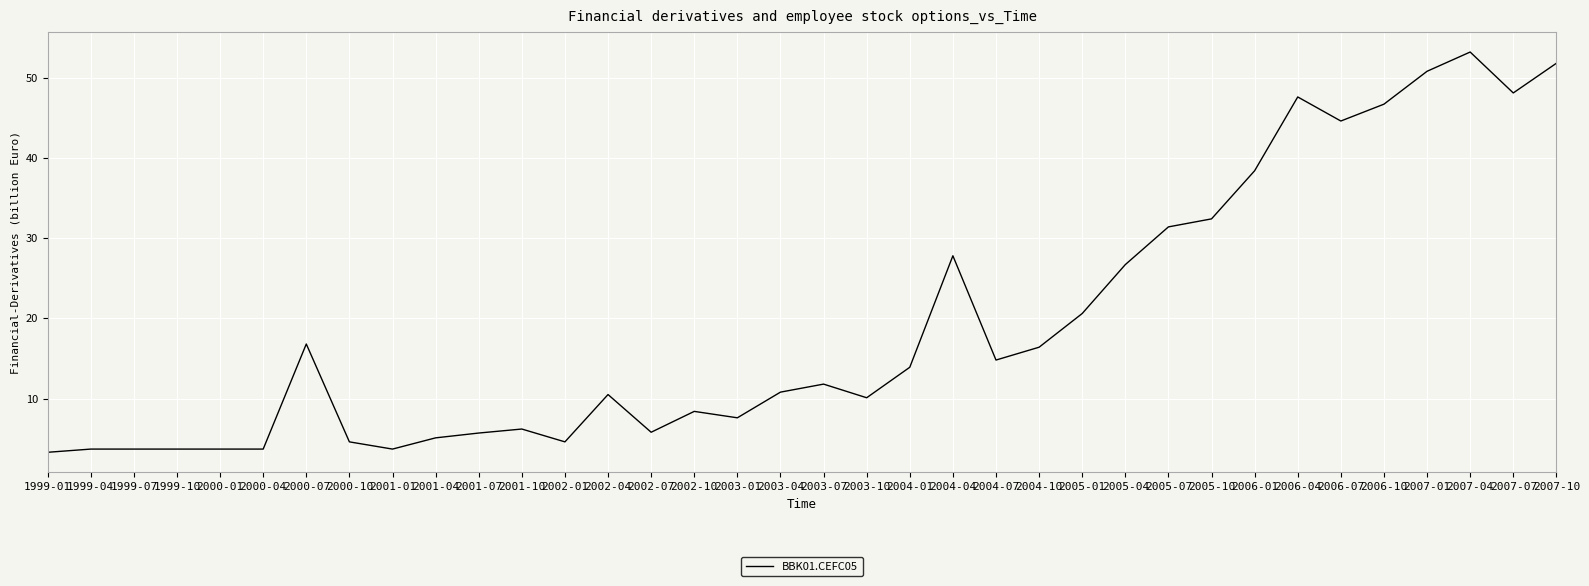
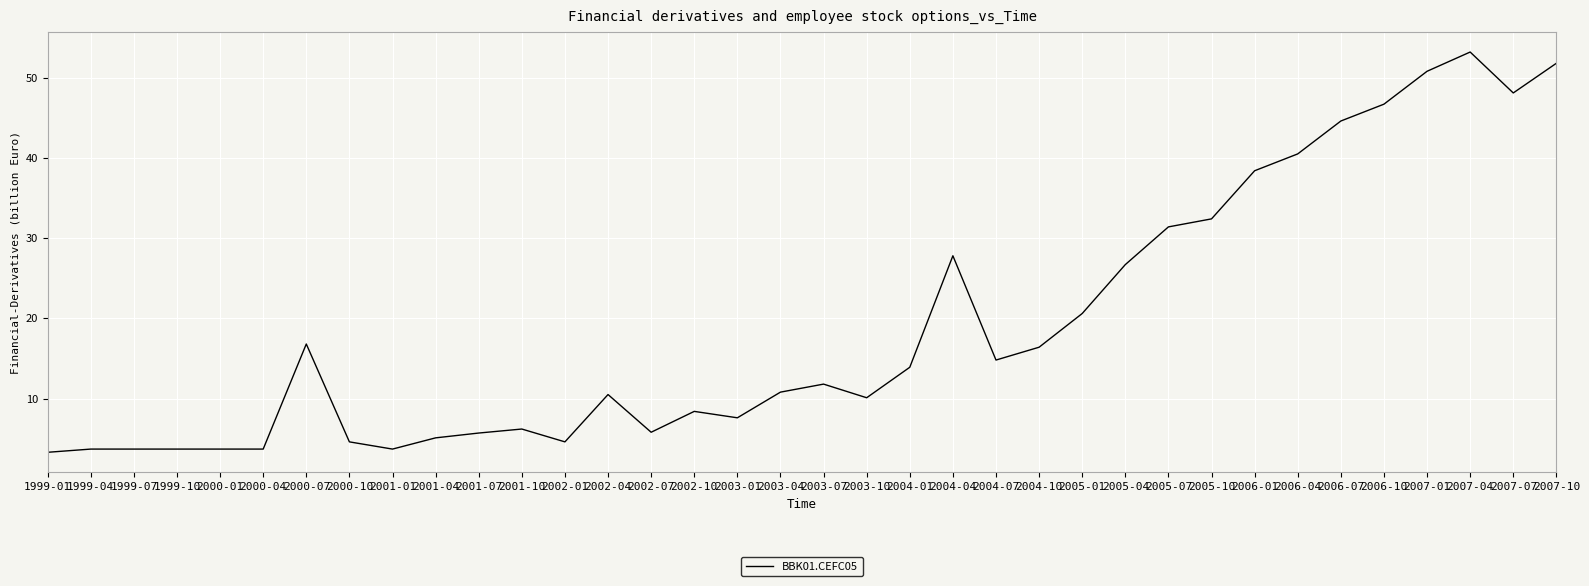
  {
    "1999-01": 3,
    "1999-04": 4,
    "1999-07": 4,
    "1999-10": 4,
    "2000-01": 4,
    "2000-04": 4,
    "2000-07": 17,
    "2000-10": 5,
    "2001-01": 4,
    "2001-04": 5,
    "2001-07": 6,
    "2001-10": 6,
    "2002-01": 5,
    "2002-04": 11,
    "2002-07": 6,
    "2002-10": 8,
    "2003-01": 8,
    "2003-04": 11,
    "2003-07": 12,
    "2003-10": 10,
    "2004-01": 14,
    "2004-04": 28,
    "2004-07": 15,
    "2004-10": 16,
    "2005-01": 21,
    "2005-04": 27,
    "2005-07": 31,
    "2005-10": 32,
    "2006-01": 38,
-   "2006-04": 48,
+   "2006-04": 41,
    "2006-07": 45,
    "2006-10": 47,
    "2007-01": 51,
    "2007-04": 53,
    "2007-07": 48,
    "2007-10": 52
  }
